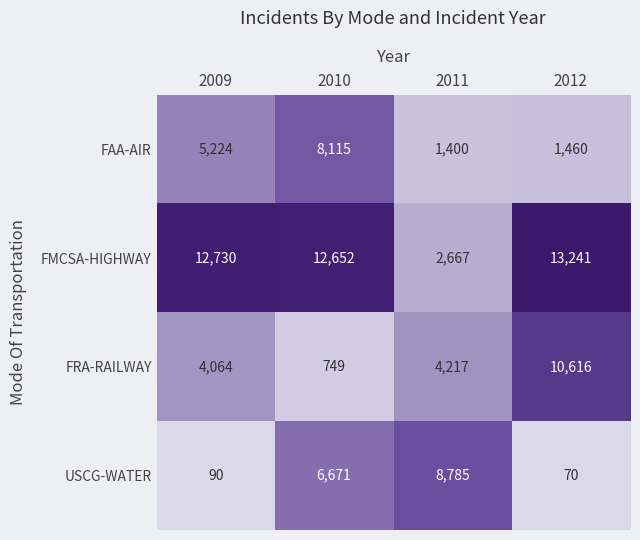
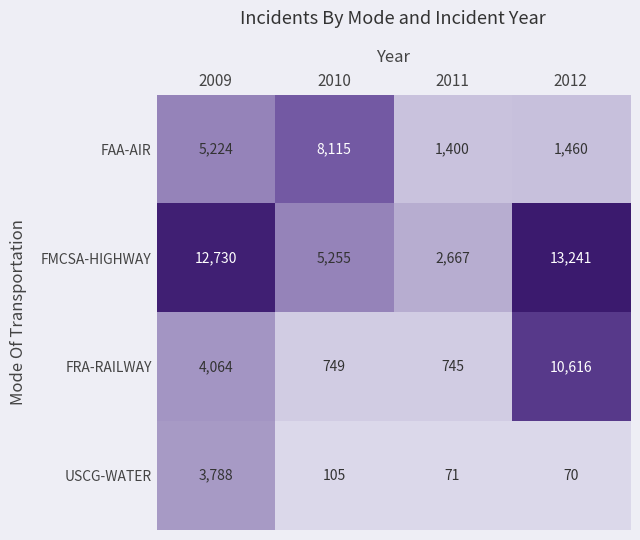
  {
    "FAA-AIR": {
      "2009": "5,224",
      "2010": "8,115",
      "2011": "1,400",
      "2012": "1,460"
    },
    "FMCSA-HIGHWAY": {
      "2009": "12,730",
-     "2010": "12,652",
+     "2010": "5,255",
      "2011": "2,667",
      "2012": "13,241"
    },
    "FRA-RAILWAY": {
      "2009": "4,064",
      "2010": "749",
-     "2011": "4,217",
+     "2011": "745",
      "2012": "10,616"
    },
    "USCG-WATER": {
-     "2009": "90",
-     "2010": "6,671",
-     "2011": "8,785",
+     "2009": "3,788",
+     "2010": "105",
+     "2011": "71",
      "2012": "70"
    }
  }
